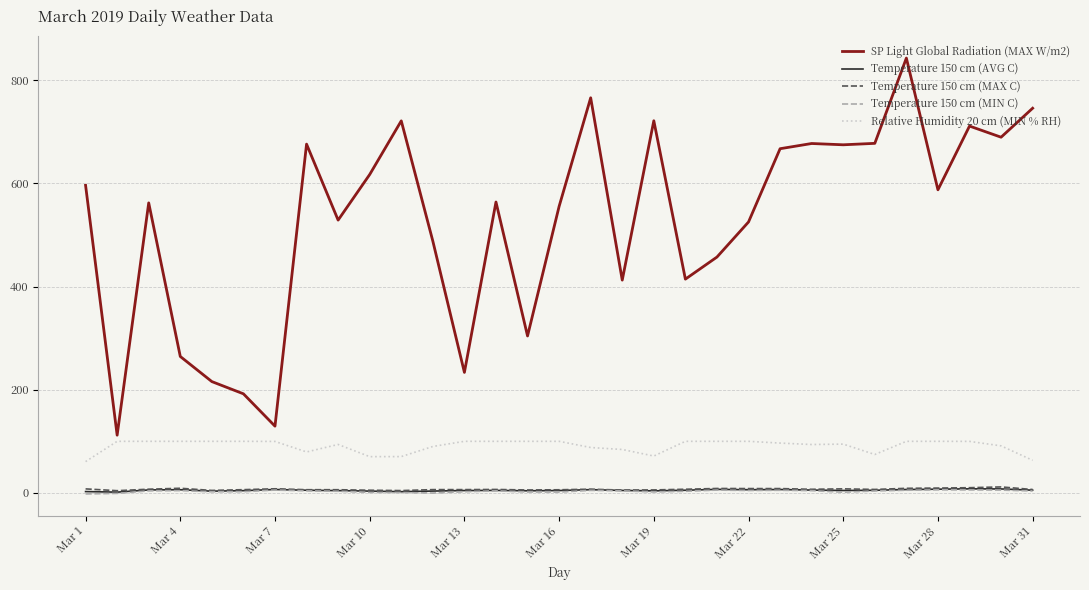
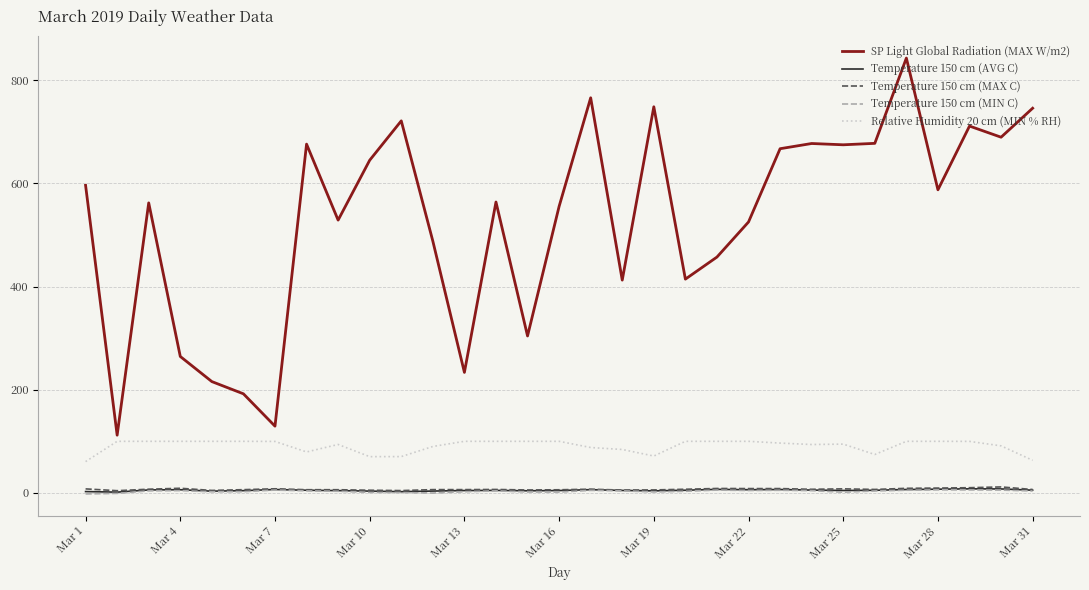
  {
    "SP Light Global Radiation (MAX W/m2)": {
      "Mar 1": 600,
      "Mar 4": 260,
      "Mar 7": 130,
-     "Mar 10": 620,
+     "Mar 10": 640,
      "Mar 13": 230,
      "Mar 16": 560,
-     "Mar 19": 720,
+     "Mar 19": 750,
      "Mar 22": 530,
      "Mar 25": 670,
      "Mar 28": 590,
      "Mar 31": 750
    },
    "Temperature 150 cm (MAX C)": {
      "Mar 1": 10
    }
  }
